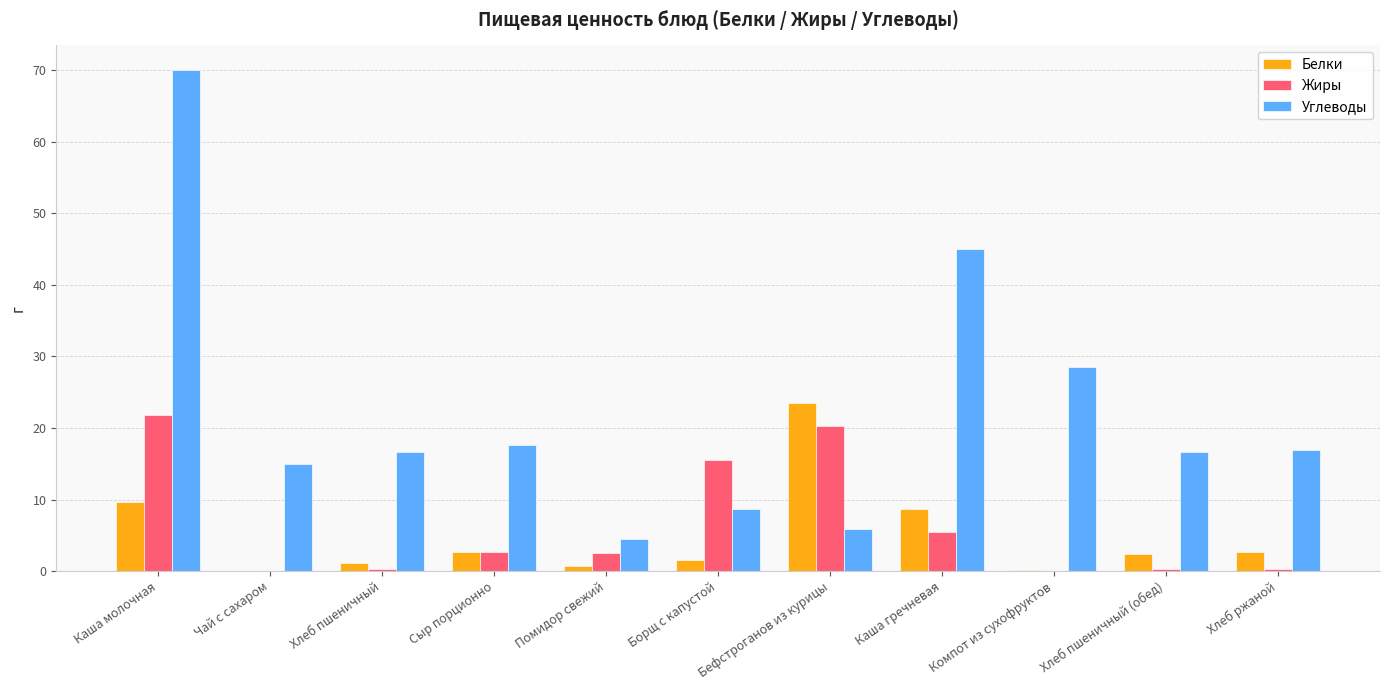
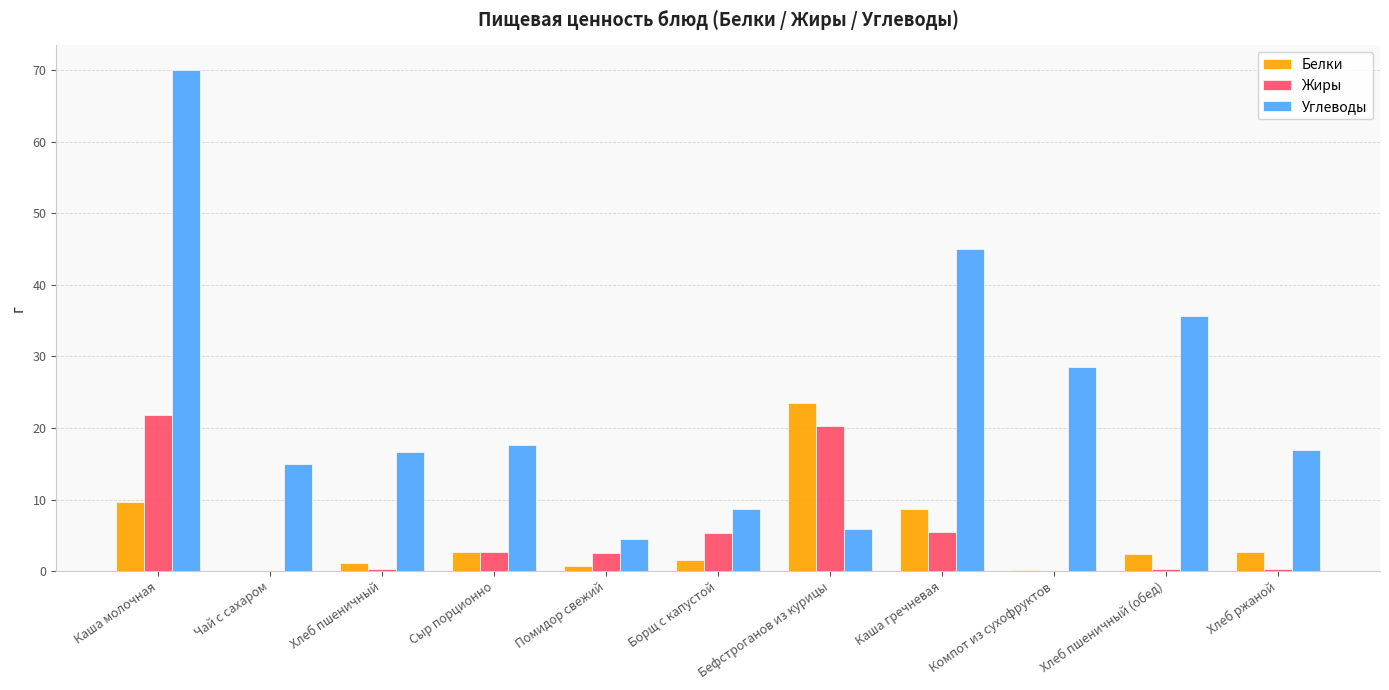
  {
    "Белки": {
      "Каша молочная": 10,
      "Чай с сахаром": 0,
      "Хлеб пшеничный": 1,
      "Сыр порционно": 3,
      "Помидор свежий": 1,
      "Борщ с капустой": 2,
      "Бефстроганов из курицы": 24,
      "Каша гречневая": 9,
      "Хлеб пшеничный (обед)": 2,
      "Хлеб ржаной": 3
    },
    "Жиры": {
      "Каша молочная": 22,
      "Чай с сахаром": 0,
      "Сыр порционно": 3,
      "Помидор свежий": 3,
-     "Борщ с капустой": 16,
+     "Борщ с капустой": 5,
      "Бефстроганов из курицы": 20,
      "Каша гречневая": 5,
      "Компот из сухофруктов": 0,
      "Хлеб ржаной": 0
    },
    "Углеводы": {
      "Каша молочная": 70,
      "Чай с сахаром": 15,
      "Хлеб пшеничный": 17,
      "Сыр порционно": 18,
      "Помидор свежий": 4,
      "Борщ с капустой": 9,
      "Бефстроганов из курицы": 6,
      "Каша гречневая": 45,
      "Компот из сухофруктов": 29,
-     "Хлеб пшеничный (обед)": 17,
+     "Хлеб пшеничный (обед)": 36,
      "Хлеб ржаной": 17
    }
  }
